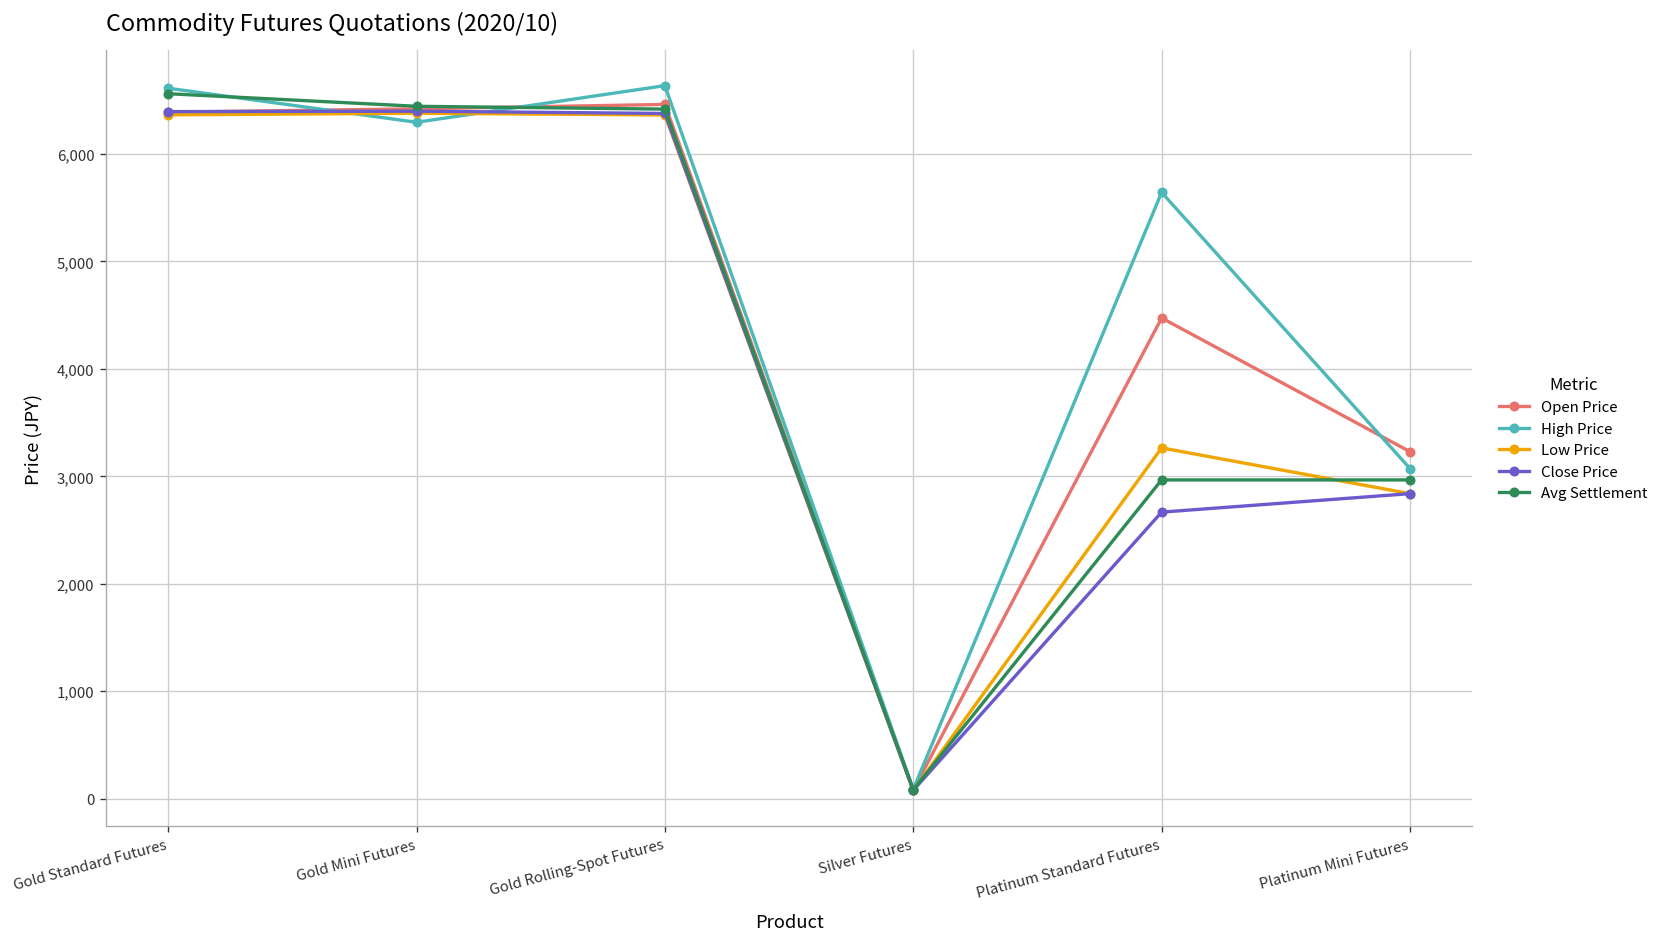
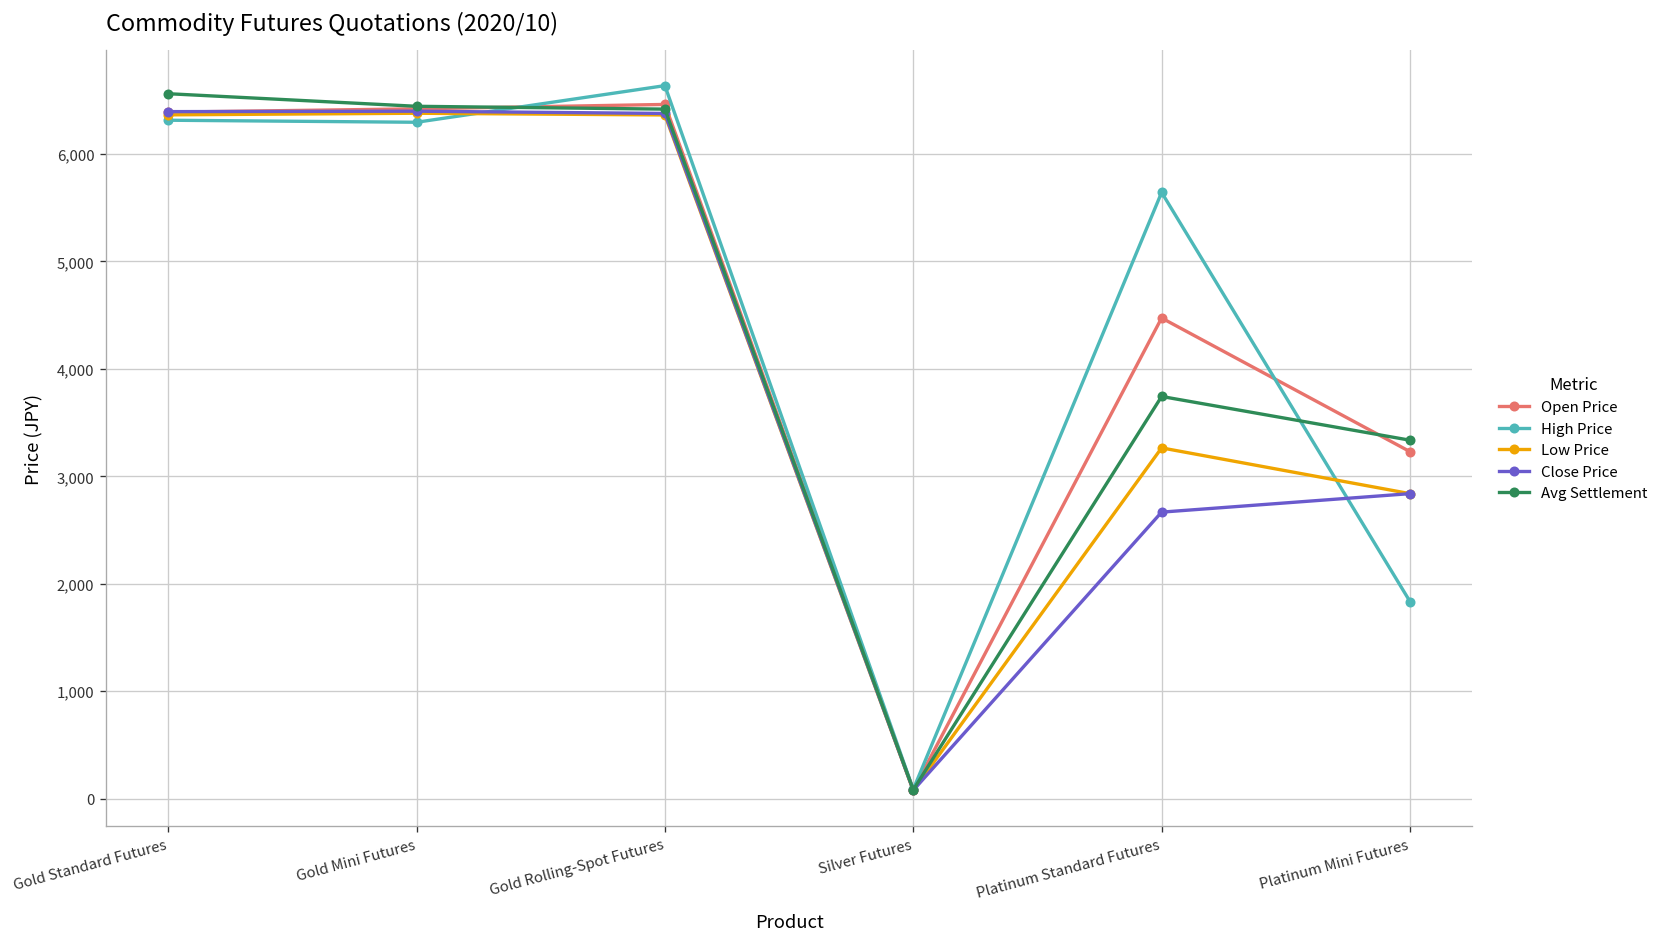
  {
    "Open Price": {
      "Gold Rolling-Spot Futures": "6,500",
      "Platinum Standard Futures": "4,500",
      "Platinum Mini Futures": "3,200"
    },
    "High Price": {
-     "Gold Standard Futures": "6,600",
+     "Gold Standard Futures": "6,300",
      "Gold Mini Futures": "6,300",
      "Gold Rolling-Spot Futures": "6,600",
      "Platinum Standard Futures": "5,600",
-     "Platinum Mini Futures": "3,100"
+     "Platinum Mini Futures": "1,800"
    },
    "Low Price": {
      "Platinum Standard Futures": "3,300"
    },
    "Close Price": {
      "Platinum Standard Futures": "2,700"
    },
    "Avg Settlement": {
      "Gold Standard Futures": "6,600",
      "Gold Rolling-Spot Futures": "6,400",
-     "Platinum Standard Futures": "3,000",
-     "Platinum Mini Futures": "3,000"
+     "Platinum Standard Futures": "3,700",
+     "Platinum Mini Futures": "3,300"
    }
  }
